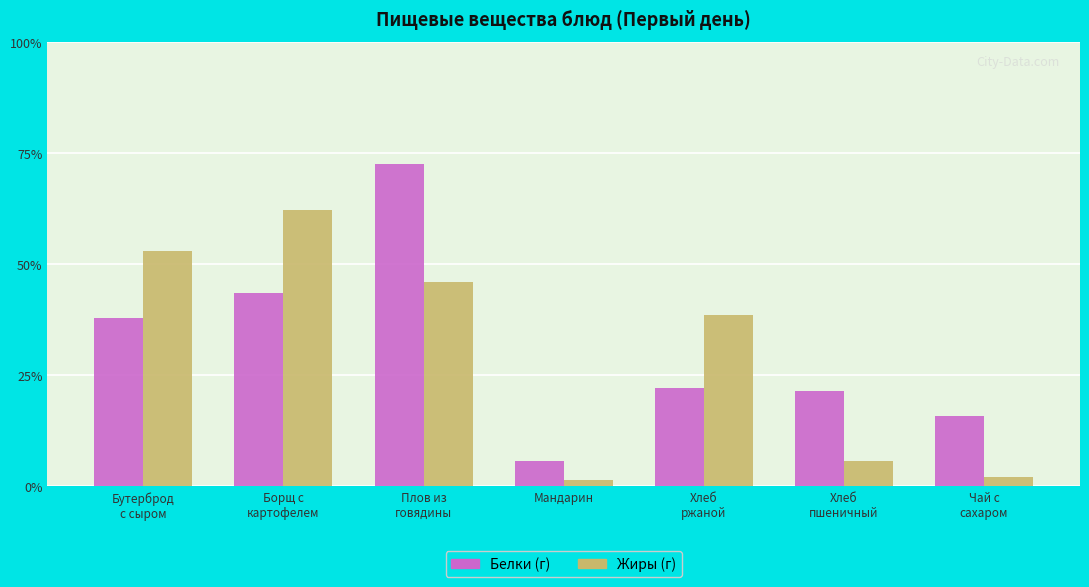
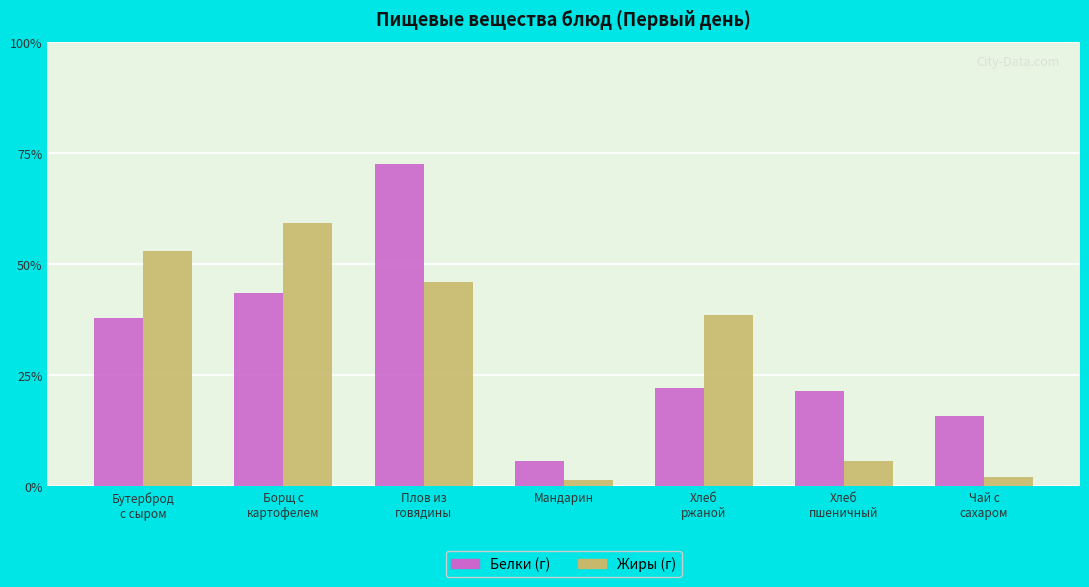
  {
    "Белки (г)": {
      "Бутерброд с сыром": "38%",
      "Борщ с картофелем": "44%",
      "Плов из говядины": "72%",
      "Мандарин": "6%",
      "Хлеб ржаной": "22%",
      "Хлеб пшеничный": "21%",
      "Чай с сахаром": "16%"
    },
    "Жиры (г)": {
      "Бутерброд с сыром": "53%",
-     "Борщ с картофелем": "62%",
+     "Борщ с картофелем": "59%",
      "Плов из говядины": "46%",
      "Мандарин": "1%",
      "Хлеб ржаной": "39%",
      "Хлеб пшеничный": "6%",
      "Чай с сахаром": "2%"
    }
  }
